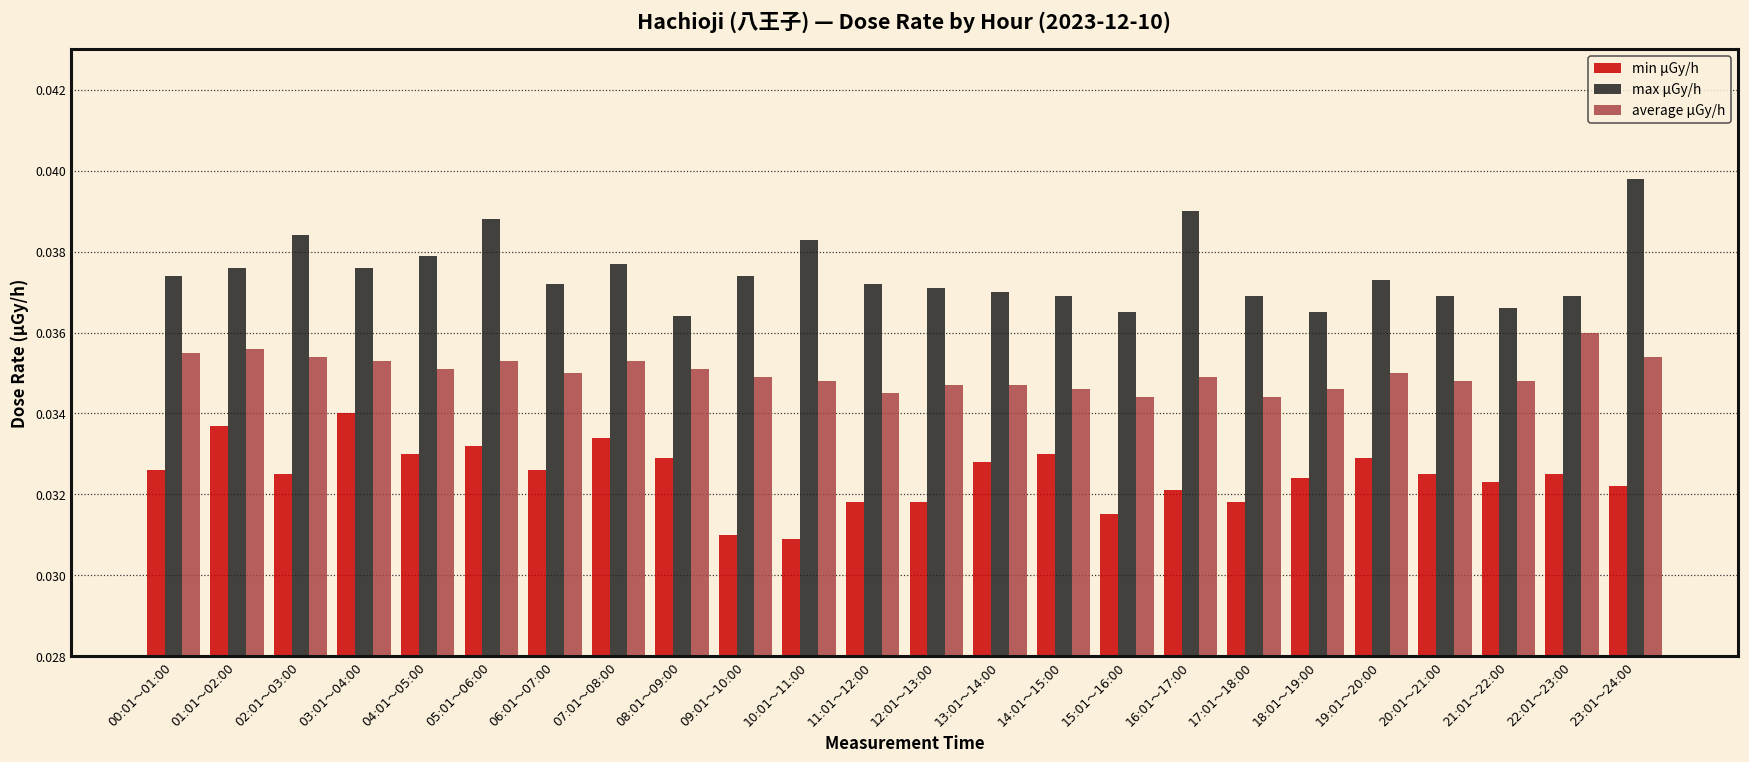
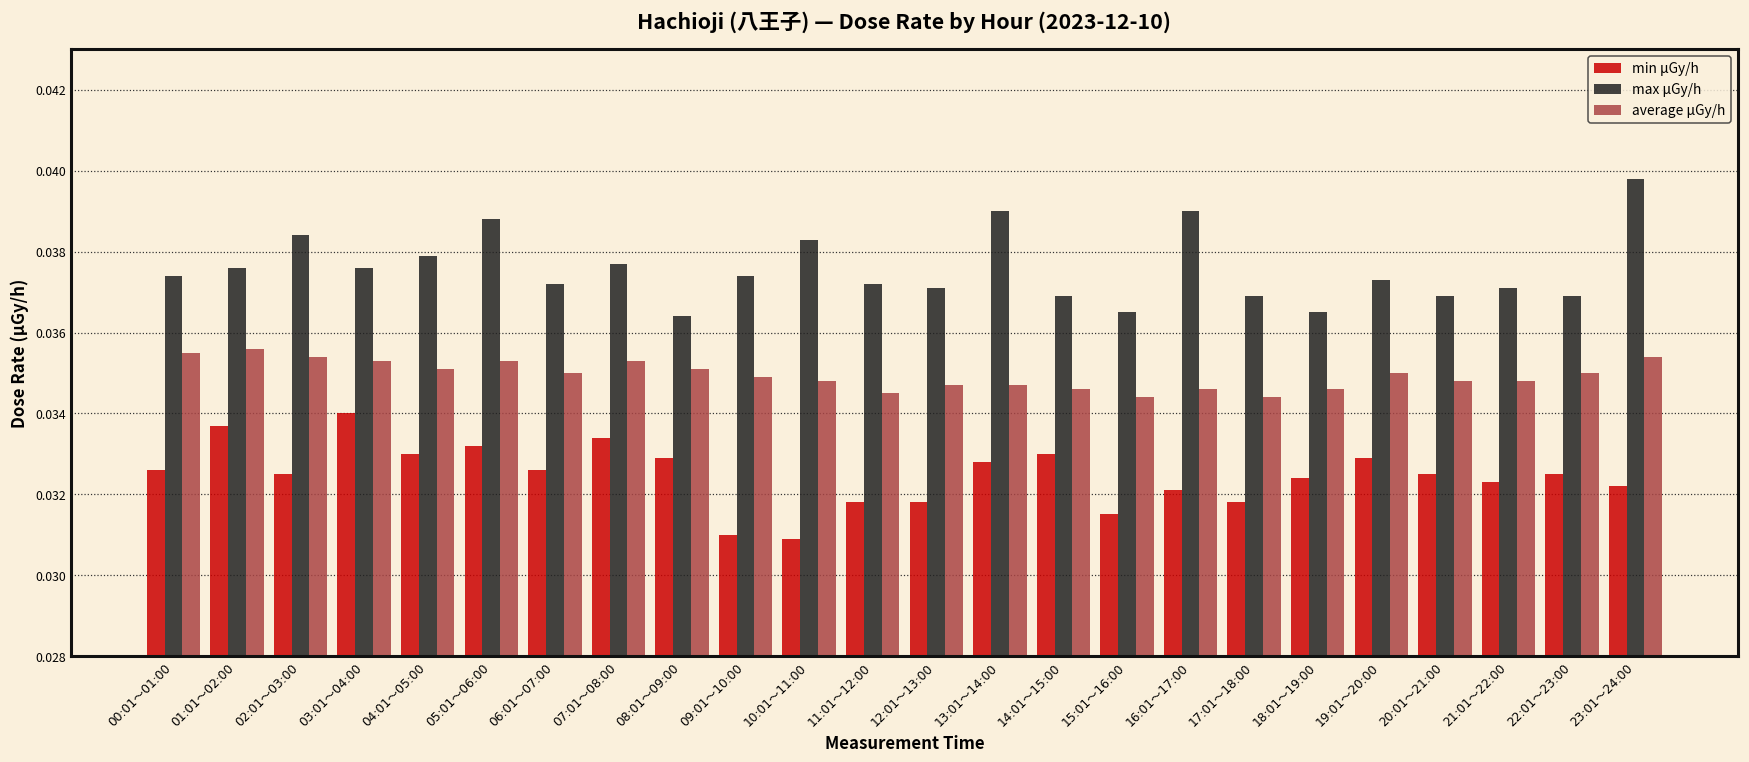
  {
    "min μGy/h": {
      "00:01～01:00": 0.0326,
      "01:01～02:00": 0.0337,
      "02:01～03:00": 0.0325,
      "03:01～04:00": 0.0340,
      "04:01～05:00": 0.0330,
      "05:01～06:00": 0.0332,
      "06:01～07:00": 0.0326,
      "07:01～08:00": 0.0334,
      "08:01～09:00": 0.0329,
      "09:01～10:00": 0.0310,
      "10:01～11:00": 0.0309,
      "11:01～12:00": 0.0318,
      "12:01～13:00": 0.0318,
      "13:01～14:00": 0.0328,
      "14:01～15:00": 0.0330,
      "15:01～16:00": 0.0315,
      "16:01～17:00": 0.0321,
      "17:01～18:00": 0.0318,
      "18:01～19:00": 0.0324,
      "19:01～20:00": 0.0329,
      "20:01～21:00": 0.0325,
      "21:01～22:00": 0.0323,
      "22:01～23:00": 0.0325,
      "23:01～24:00": 0.0322
    },
    "max μGy/h": {
      "00:01～01:00": 0.0374,
      "01:01～02:00": 0.0376,
      "02:01～03:00": 0.0384,
      "03:01～04:00": 0.0376,
      "04:01～05:00": 0.0379,
      "05:01～06:00": 0.0388,
      "06:01～07:00": 0.0372,
      "07:01～08:00": 0.0377,
      "08:01～09:00": 0.0364,
      "09:01～10:00": 0.0374,
      "10:01～11:00": 0.0383,
      "11:01～12:00": 0.0372,
      "12:01～13:00": 0.0371,
-     "13:01～14:00": 0.037,
+     "13:01～14:00": 0.039,
      "14:01～15:00": 0.0369,
      "15:01～16:00": 0.0365,
      "16:01～17:00": 0.0390,
      "17:01～18:00": 0.0369,
      "18:01～19:00": 0.0365,
      "19:01～20:00": 0.0373,
      "20:01～21:00": 0.0369,
-     "21:01～22:00": 0.0366,
+     "21:01～22:00": 0.0371,
      "22:01～23:00": 0.0369,
      "23:01～24:00": 0.0398
    },
    "average μGy/h": {
      "00:01～01:00": 0.0355,
      "01:01～02:00": 0.0356,
      "02:01～03:00": 0.0354,
      "03:01～04:00": 0.0353,
      "04:01～05:00": 0.0351,
      "05:01～06:00": 0.0353,
      "06:01～07:00": 0.0350,
      "07:01～08:00": 0.0353,
      "08:01～09:00": 0.0351,
      "09:01～10:00": 0.0349,
      "10:01～11:00": 0.0348,
      "11:01～12:00": 0.0345,
      "12:01～13:00": 0.0347,
      "13:01～14:00": 0.0347,
      "14:01～15:00": 0.0346,
      "15:01～16:00": 0.0344,
-     "16:01～17:00": 0.0349,
+     "16:01～17:00": 0.0346,
      "17:01～18:00": 0.0344,
      "18:01～19:00": 0.0346,
      "19:01～20:00": 0.0350,
      "20:01～21:00": 0.0348,
      "21:01～22:00": 0.0348,
-     "22:01～23:00": 0.036,
+     "22:01～23:00": 0.035,
      "23:01～24:00": 0.0354
    }
  }
